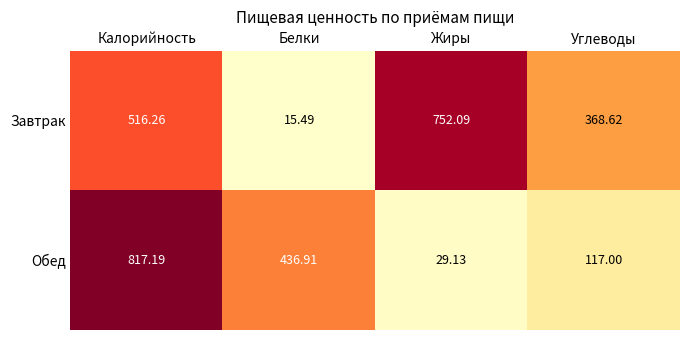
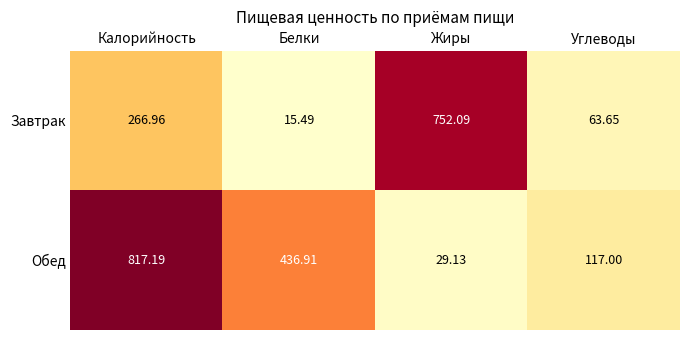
  {
    "Завтрак": {
-     "Калорийность": 516.26,
+     "Калорийность": 266.96,
      "Белки": 15.49,
      "Жиры": 752.09,
-     "Углеводы": 368.62
+     "Углеводы": 63.65
    },
    "Обед": {
      "Калорийность": 817.19,
      "Белки": 436.91,
      "Жиры": 29.13,
      "Углеводы": 117.00
    }
  }
